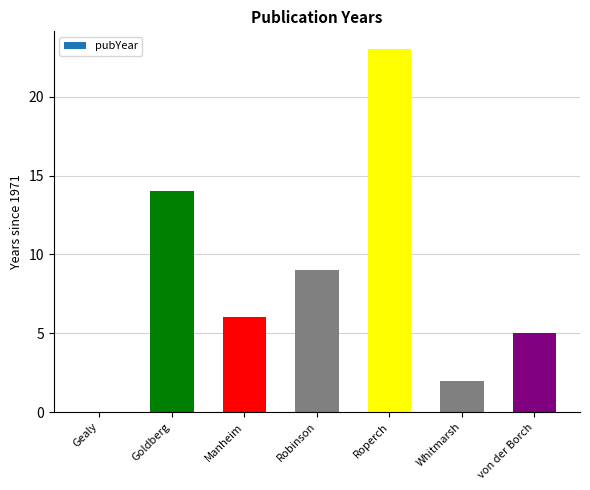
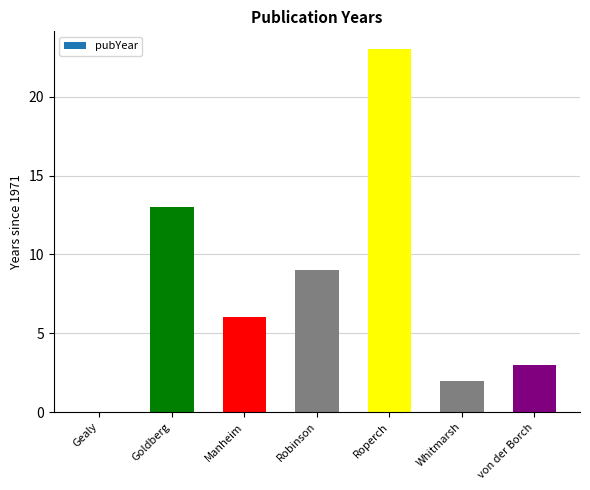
  {
    "Gealy": 0.0,
-   "Goldberg": 14.0,
+   "Goldberg": 13.0,
    "Manheim": 6.0,
    "Robinson": 9.0,
    "Roperch": 23.0,
    "Whitmarsh": 2.0,
-   "von der Borch": 5.0
+   "von der Borch": 3.0
  }
